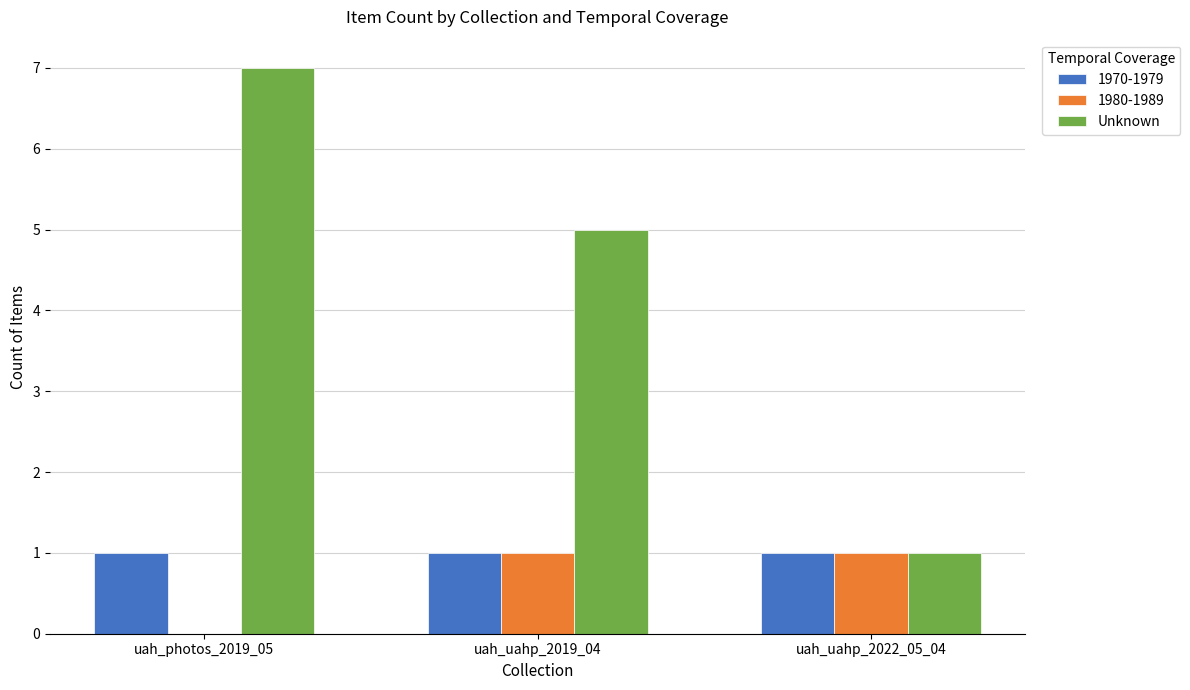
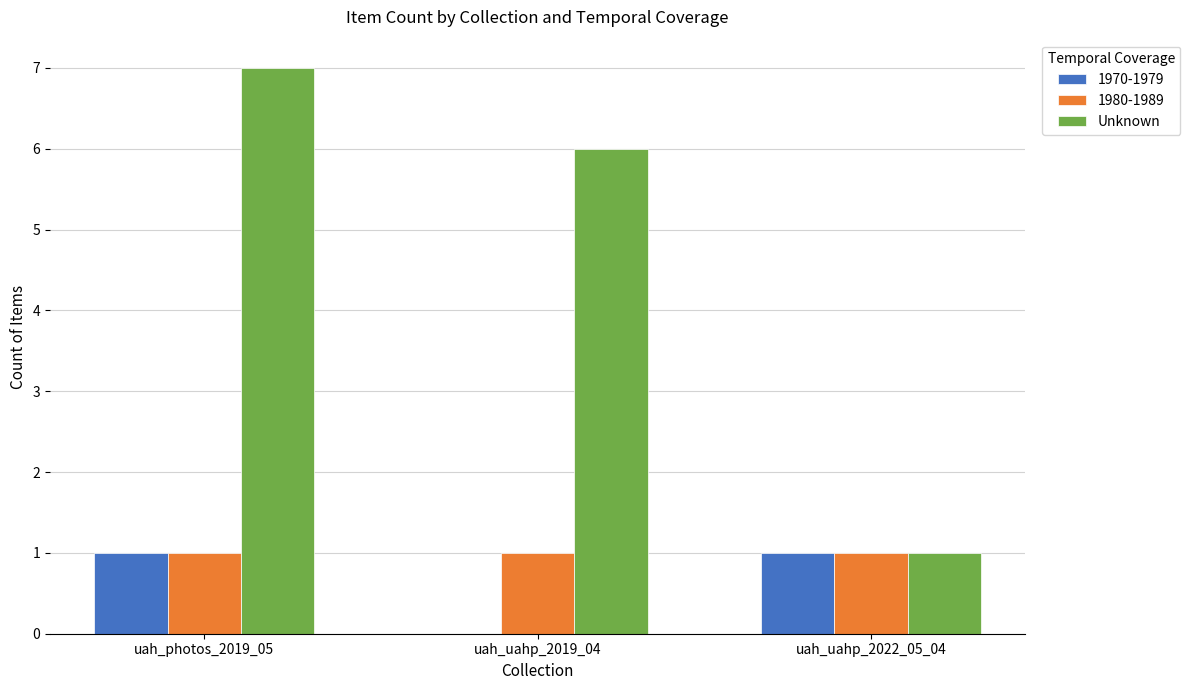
  {
    "1970-1979": {
      "uah_photos_2019_05": 1,
-     "uah_uahp_2019_04": 1,
+     "uah_uahp_2019_04": 0,
      "uah_uahp_2022_05_04": 1
    },
    "1980-1989": {
-     "uah_photos_2019_05": 0,
+     "uah_photos_2019_05": 1,
      "uah_uahp_2019_04": 1,
      "uah_uahp_2022_05_04": 1
    },
    "Unknown": {
      "uah_photos_2019_05": 7,
-     "uah_uahp_2019_04": 5,
+     "uah_uahp_2019_04": 6,
      "uah_uahp_2022_05_04": 1
    }
  }
